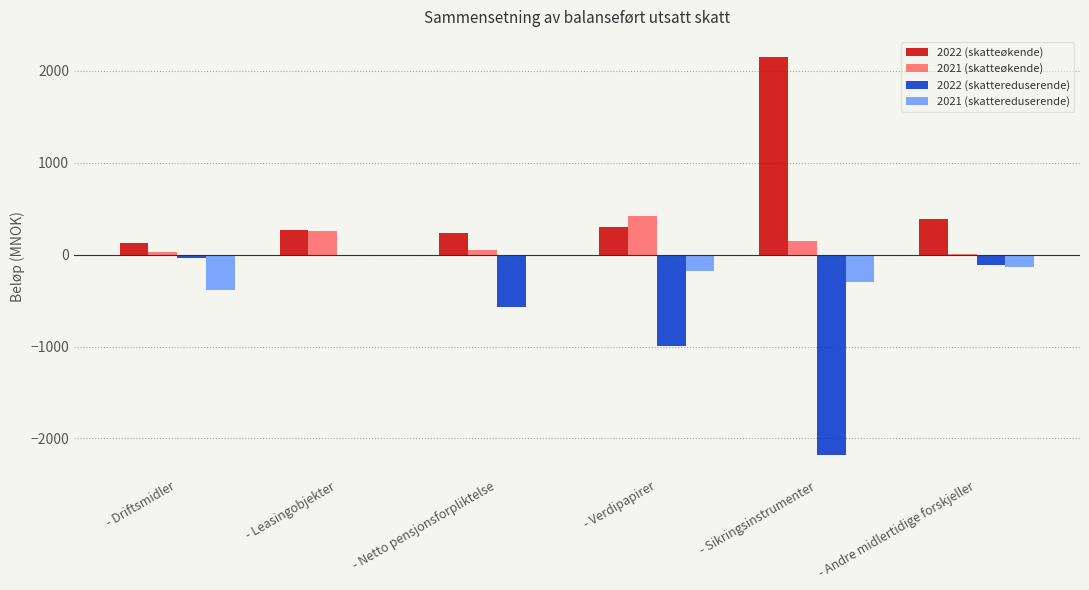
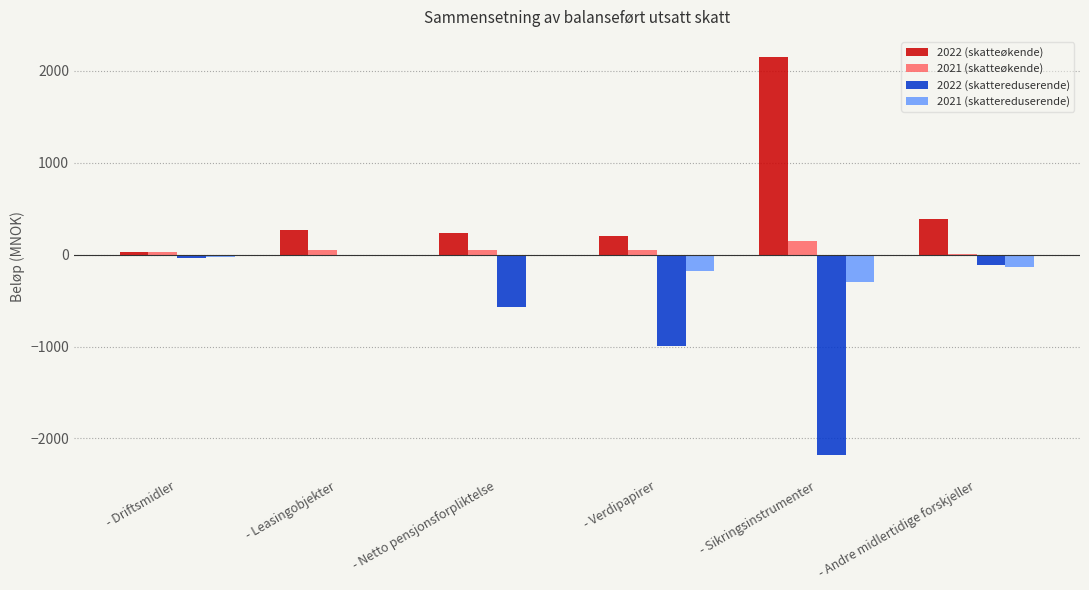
  {
    "2022 (skatteøkende)": {
-     "- Driftsmidler": 100,
+     "- Driftsmidler": 0,
      "- Leasingobjekter": 300,
      "- Netto pensjonsforpliktelse": 200,
-     "- Verdipapirer": 300,
+     "- Verdipapirer": 200,
      "- Sikringsinstrumenter": 2200,
      "- Andre midlertidige forskjeller": 400
    },
    "2021 (skatteøkende)": {
-     "- Leasingobjekter": 300,
+     "- Leasingobjekter": 100,
      "- Netto pensjonsforpliktelse": 100,
-     "- Verdipapirer": 400,
+     "- Verdipapirer": 100,
      "- Sikringsinstrumenter": 200
    },
    "2022 (skattereduserende)": {
      "- Driftsmidler": 0,
      "- Leasingobjekter": 0,
      "- Netto pensjonsforpliktelse": -600,
      "- Verdipapirer": -1000,
      "- Sikringsinstrumenter": -2200,
      "- Andre midlertidige forskjeller": -100
    },
    "2021 (skattereduserende)": {
-     "- Driftsmidler": -400,
+     "- Driftsmidler": 0,
      "- Leasingobjekter": 0,
      "- Verdipapirer": -200,
      "- Sikringsinstrumenter": -300,
      "- Andre midlertidige forskjeller": -100
    }
  }
